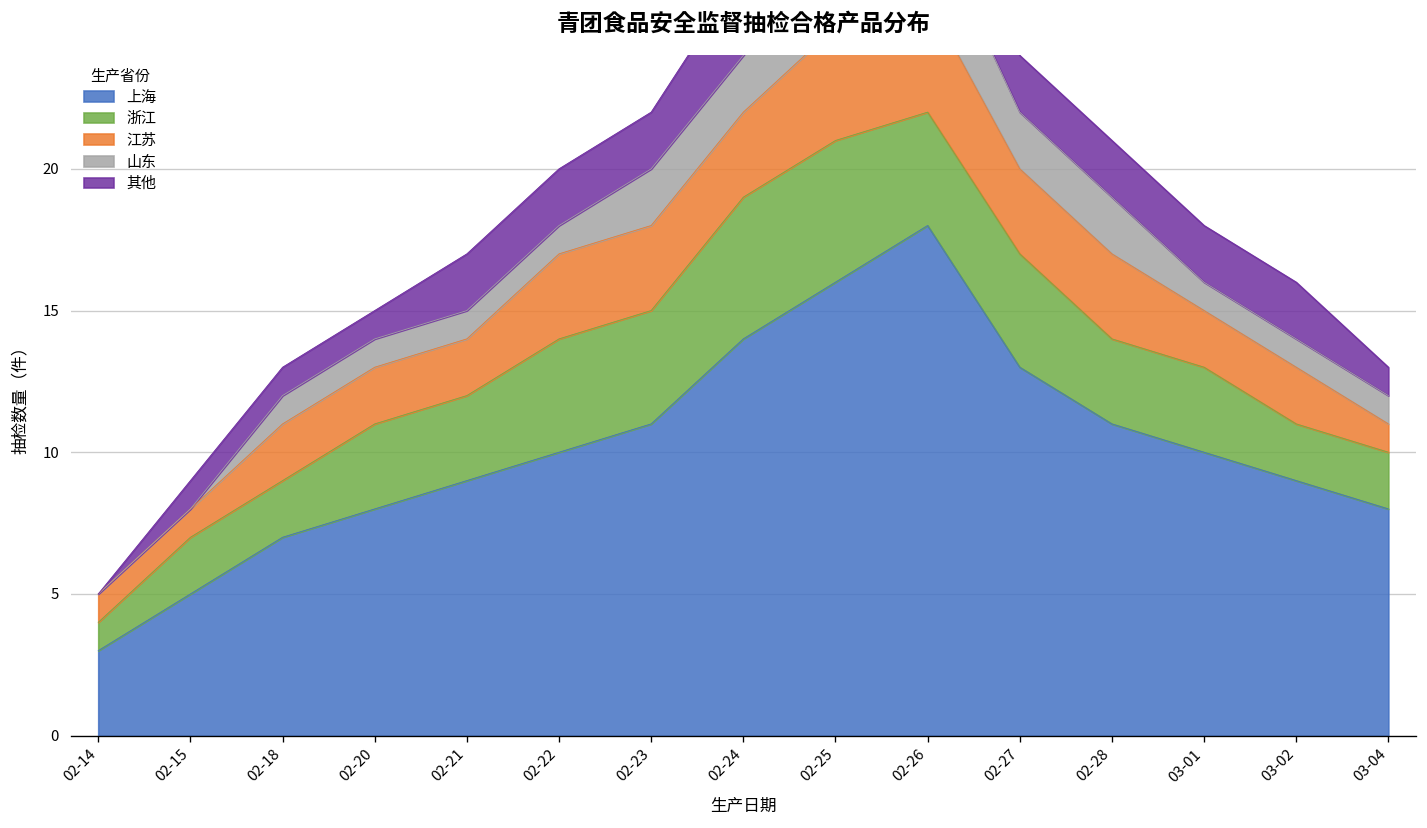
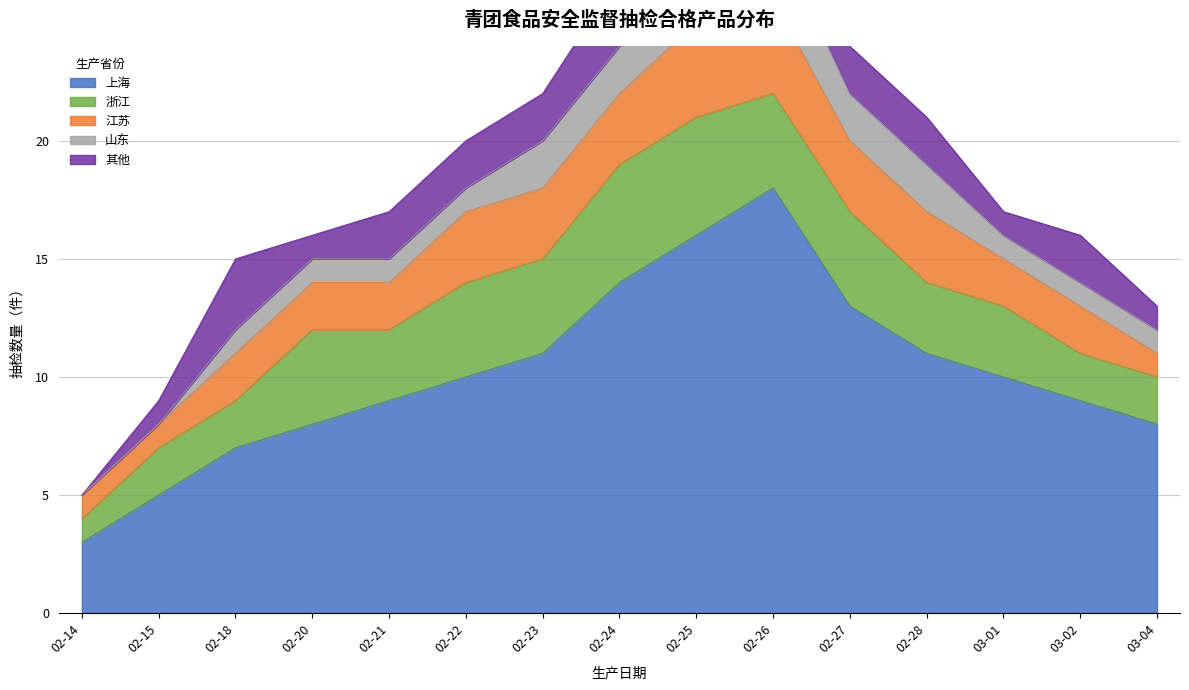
  {
    "上海": {
      "02-14": 3,
      "02-15": 5,
      "02-18": 7,
      "02-20": 8,
      "02-21": 9,
      "02-22": 10,
      "02-23": 11,
      "02-24": 14,
      "02-25": 16,
      "02-26": 18,
      "02-27": 13,
      "02-28": 11,
      "03-01": 10,
      "03-02": 9,
      "03-04": 8
    },
    "浙江": {
      "02-14": 1,
      "02-15": 2,
      "02-18": 2,
-     "02-20": 3,
+     "02-20": 4,
      "02-21": 3,
      "02-22": 4,
      "02-23": 4,
      "02-24": 5,
      "02-25": 5,
      "02-26": 4,
      "02-27": 4,
      "02-28": 3,
      "03-01": 3,
      "03-02": 2,
      "03-04": 2
    },
    "江苏": {
      "02-18": 2,
      "02-20": 2,
      "02-21": 2,
      "02-22": 3,
      "02-23": 3,
      "02-24": 3,
      "02-27": 3,
      "02-28": 3,
      "03-01": 2,
      "03-02": 2,
      "03-04": 1
    },
    "山东": {
      "02-18": 1,
      "02-20": 1,
      "02-21": 1,
      "02-22": 1,
      "02-23": 2,
      "02-24": 2,
      "02-27": 2,
      "02-28": 2,
      "03-01": 1,
      "03-02": 1,
      "03-04": 1
    },
    "其他": {
      "02-15": 1,
-     "02-18": 1,
+     "02-18": 3,
      "02-20": 1,
      "02-21": 2,
      "02-22": 2,
      "02-23": 2,
      "02-27": 2,
      "02-28": 2,
-     "03-01": 2,
+     "03-01": 1,
      "03-02": 2,
      "03-04": 1
    }
  }
